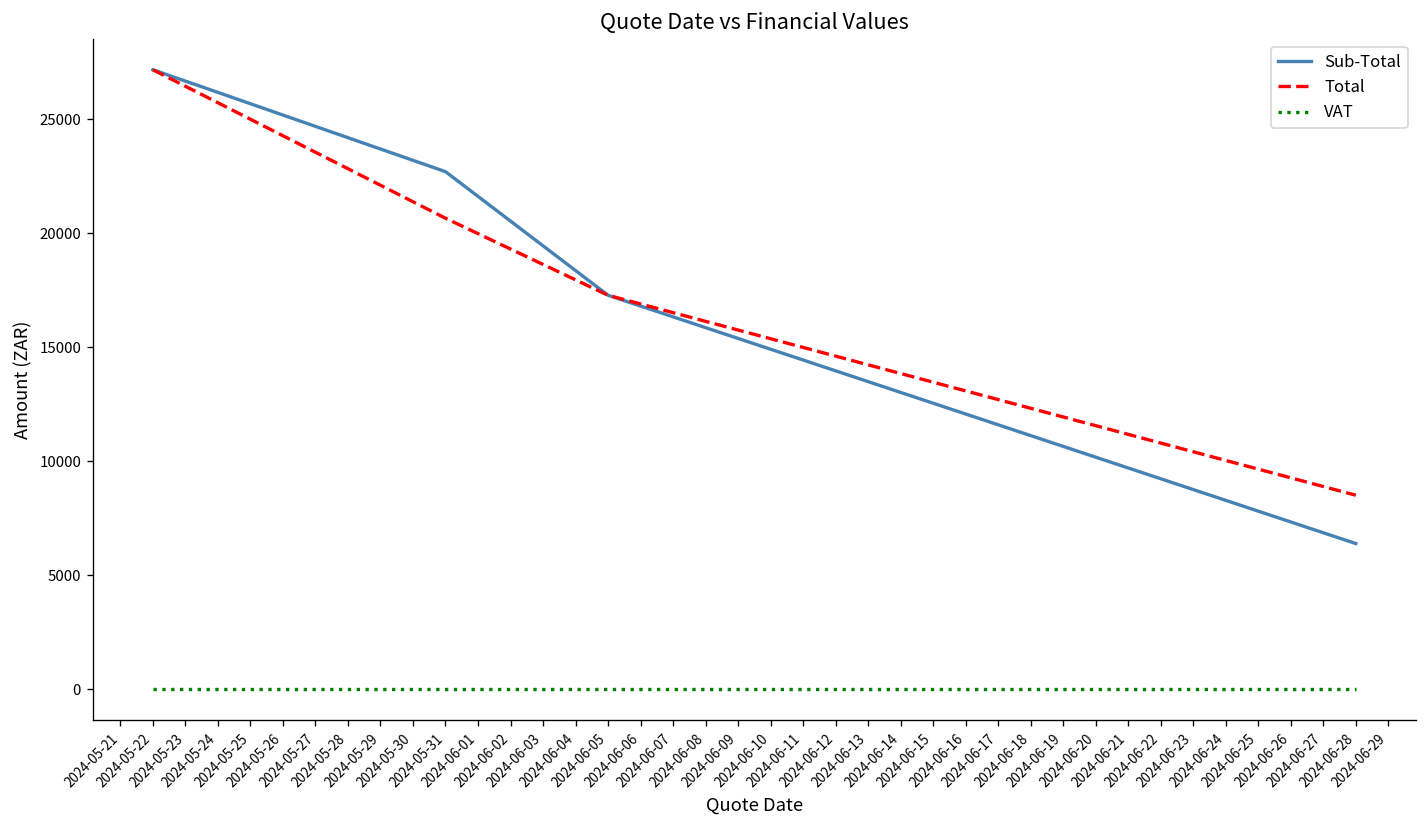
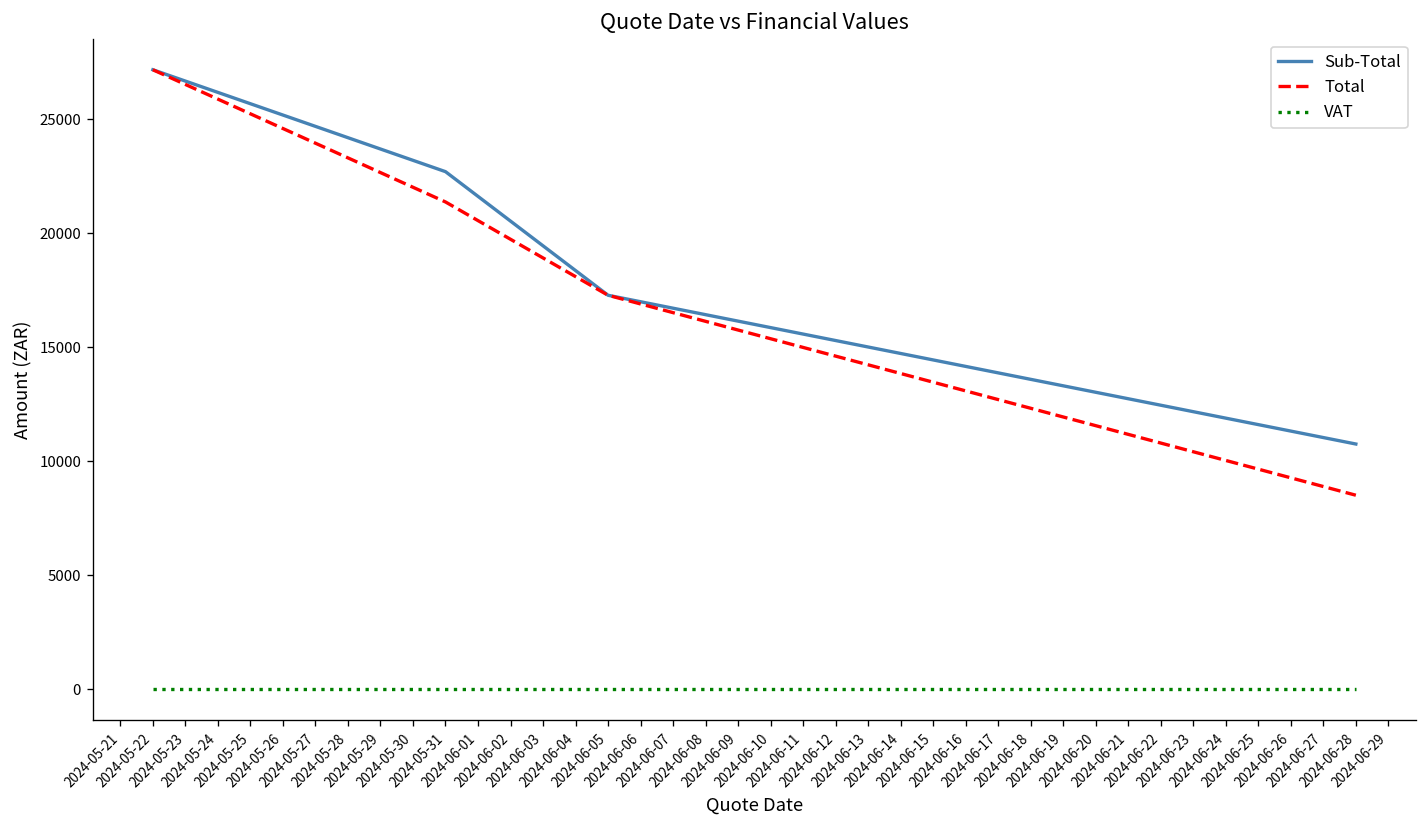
  {
    "Sub-Total": {
      "2024-05-31": 22700,
-     "2024-06-28": 6400
+     "2024-06-28": 10700
    },
    "Total": {
-     "2024-05-31": 20600,
+     "2024-05-31": 21400,
      "2024-06-28": 8500
    },
    "VAT": {
      "2024-05-22": 0,
      "2024-05-31": 0,
      "2024-06-05": 0,
      "2024-06-28": 0
    }
  }
